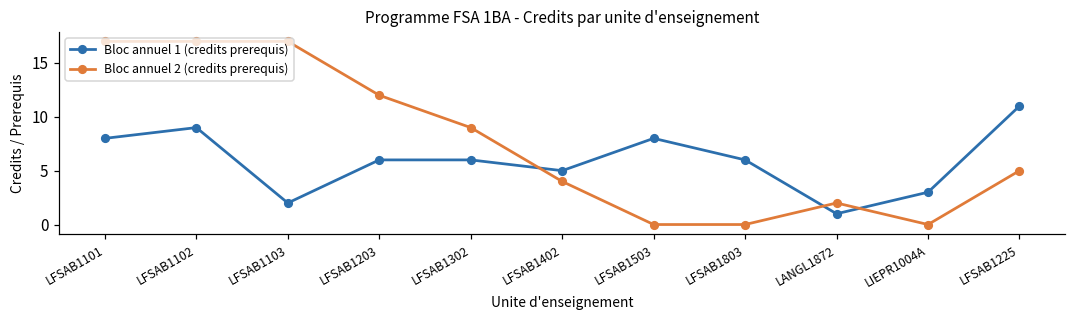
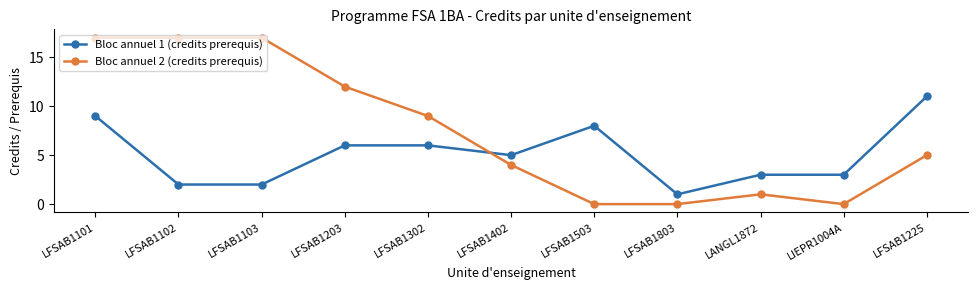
  {
    "Bloc annuel 1 (credits prerequis)": {
-     "LFSAB1101": 8,
-     "LFSAB1102": 9,
+     "LFSAB1101": 9,
+     "LFSAB1102": 2,
      "LFSAB1103": 2,
      "LFSAB1203": 6,
      "LFSAB1302": 6,
      "LFSAB1402": 5,
      "LFSAB1503": 8,
-     "LFSAB1803": 6,
-     "LANGL1872": 1,
+     "LFSAB1803": 1,
+     "LANGL1872": 3,
      "LIEPR1004A": 3,
      "LFSAB1225": 11
    },
    "Bloc annuel 2 (credits prerequis)": {
      "LFSAB1203": 12,
      "LFSAB1302": 9,
      "LFSAB1402": 4,
      "LFSAB1503": 0,
      "LFSAB1803": 0,
-     "LANGL1872": 2,
+     "LANGL1872": 1,
      "LIEPR1004A": 0,
      "LFSAB1225": 5
    }
  }
